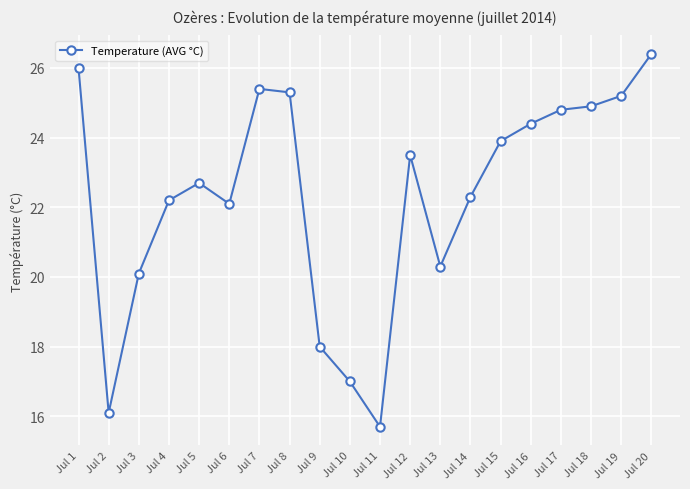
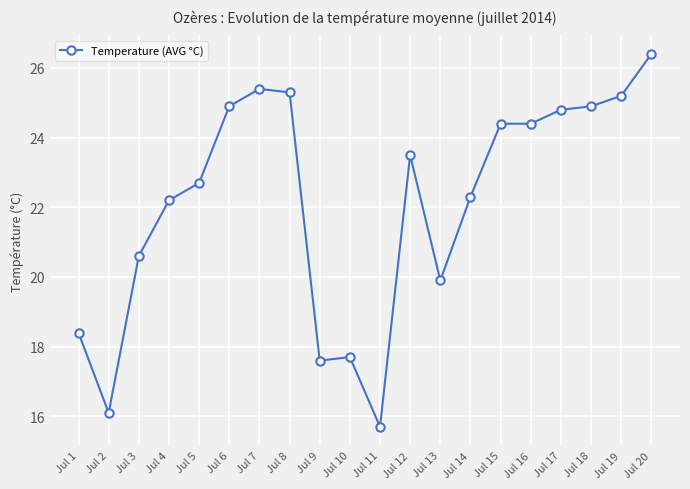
  {
-   "Jul 1": 26.0,
+   "Jul 1": 18.4,
    "Jul 2": 16.1,
-   "Jul 3": 20.1,
+   "Jul 3": 20.6,
    "Jul 4": 22.2,
    "Jul 5": 22.7,
-   "Jul 6": 22.1,
+   "Jul 6": 24.9,
    "Jul 7": 25.4,
    "Jul 8": 25.3,
-   "Jul 9": 18.0,
-   "Jul 10": 17.0,
+   "Jul 9": 17.6,
+   "Jul 10": 17.7,
    "Jul 11": 15.7,
    "Jul 12": 23.5,
-   "Jul 13": 20.3,
+   "Jul 13": 19.9,
    "Jul 14": 22.3,
-   "Jul 15": 23.9,
+   "Jul 15": 24.4,
    "Jul 16": 24.4,
    "Jul 17": 24.8,
    "Jul 18": 24.9,
    "Jul 19": 25.2,
    "Jul 20": 26.4
  }
